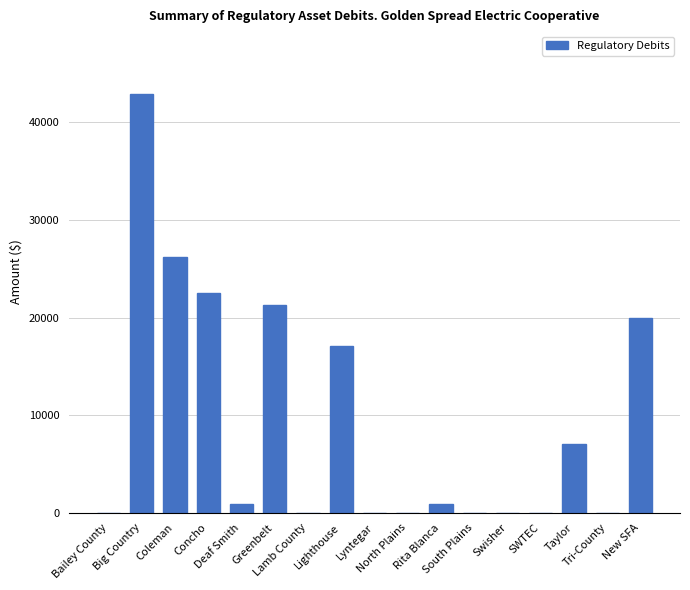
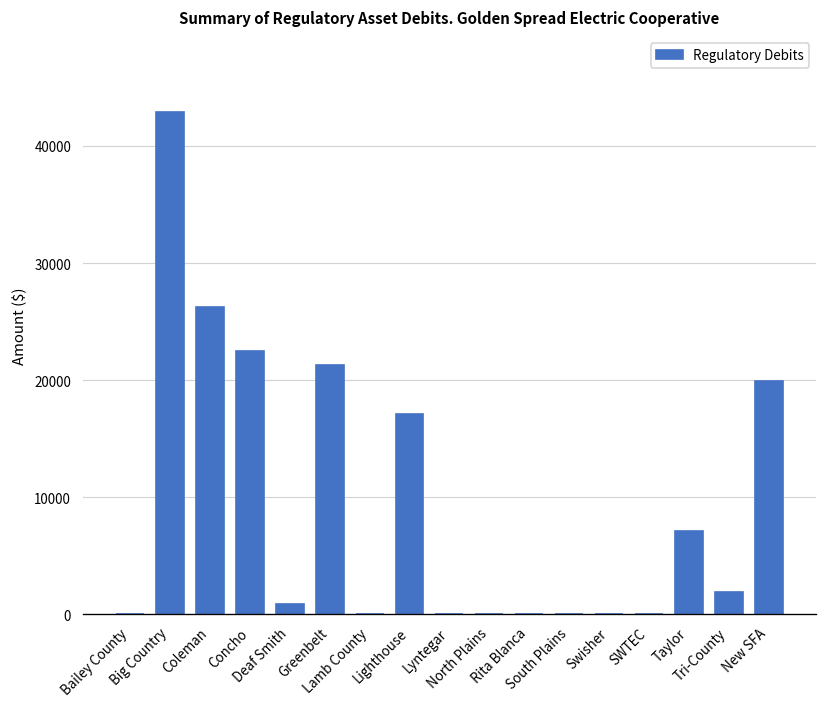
  {
    "Bailey County": 0,
    "Big Country": 43000,
    "Coleman": 26000,
    "Concho": 22000,
    "Deaf Smith": 1000,
    "Greenbelt": 21000,
    "Lamb County": 0,
    "Lighthouse": 17000,
    "Lyntegar": 0,
    "North Plains": 0,
-   "Rita Blanca": 1000,
+   "Rita Blanca": 0,
    "South Plains": 0,
    "Swisher": 0,
    "SWTEC": 0,
    "Taylor": 7000,
-   "Tri-County": 0,
+   "Tri-County": 2000,
    "New SFA": 20000
  }
